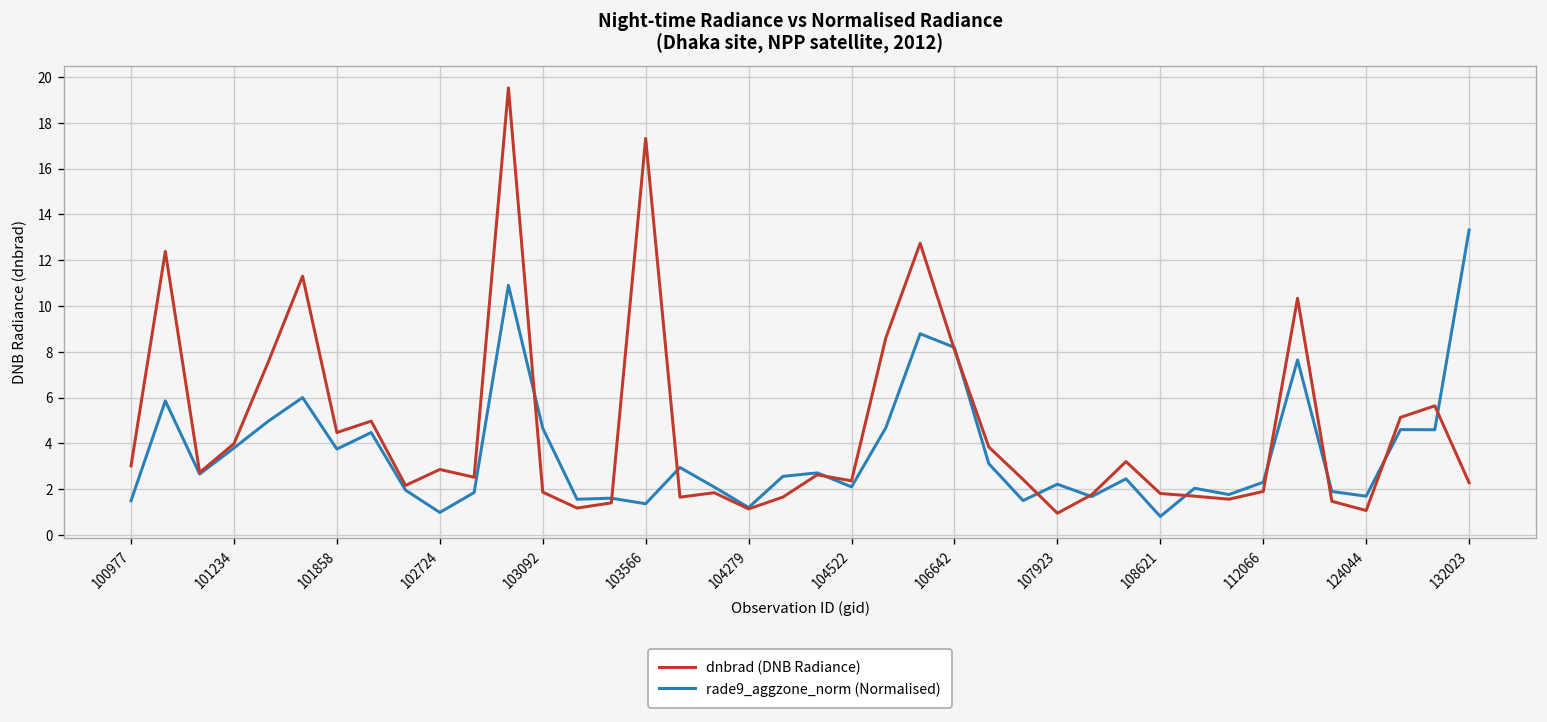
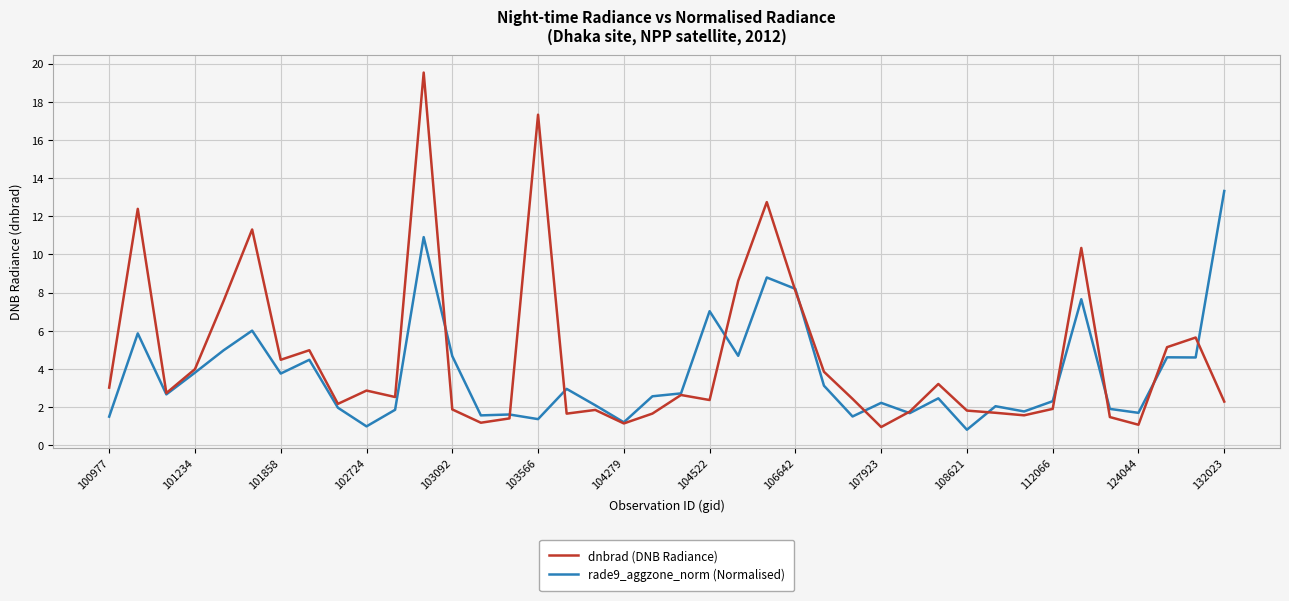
  {
    "dnbrad (DNB Radiance)": {
      "100977": 3.0,
      "101234": 4.0,
      "101858": 4.5,
      "102724": 2.9,
      "103092": 1.9,
      "103566": 17.3,
      "104522": 2.4,
      "107923": 1.0,
      "108621": 1.8,
      "112066": 1.9,
      "124044": 1.1,
      "132023": 2.3
    },
    "rade9_aggzone_norm (Normalised)": {
      "100977": 1.5,
      "101234": 3.8,
      "101858": 3.8,
      "102724": 1.0,
      "103092": 4.7,
      "103566": 1.4,
-     "104522": 2.1,
+     "104522": 7.0,
      "107923": 2.2,
      "108621": 0.8,
      "112066": 2.3,
      "124044": 1.7,
      "132023": 13.3
    }
  }
